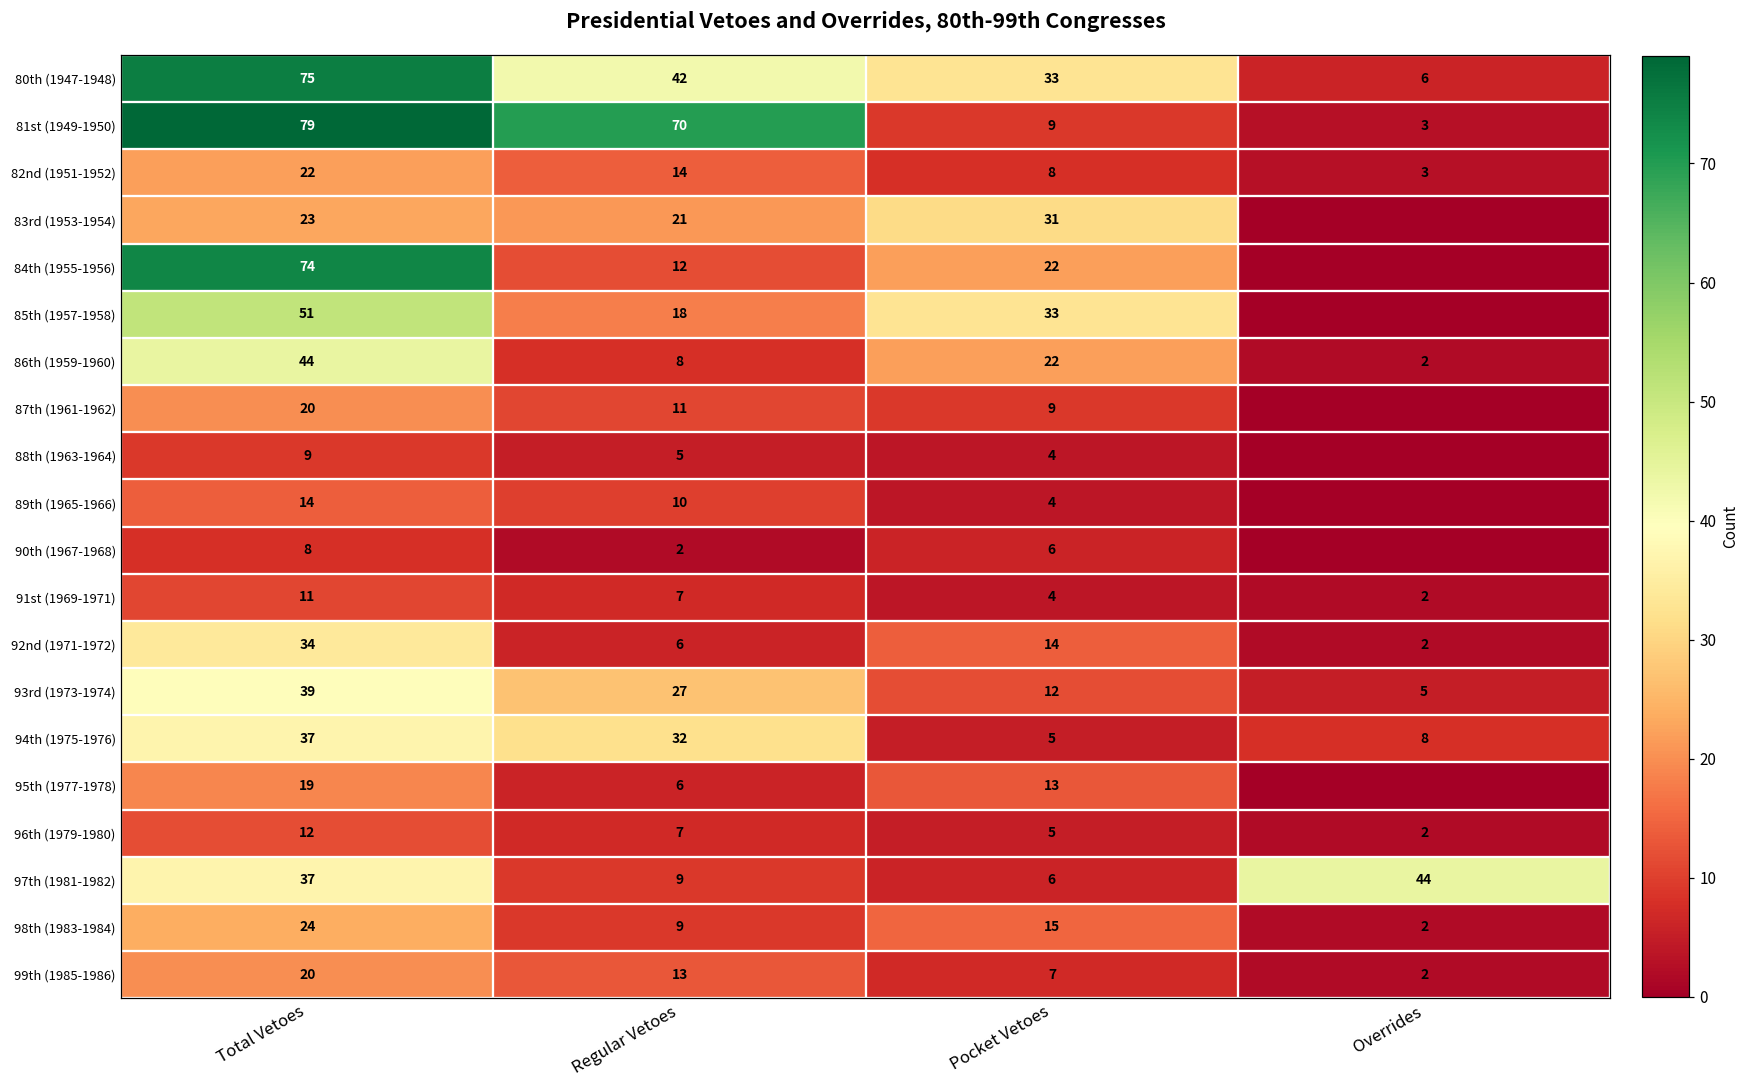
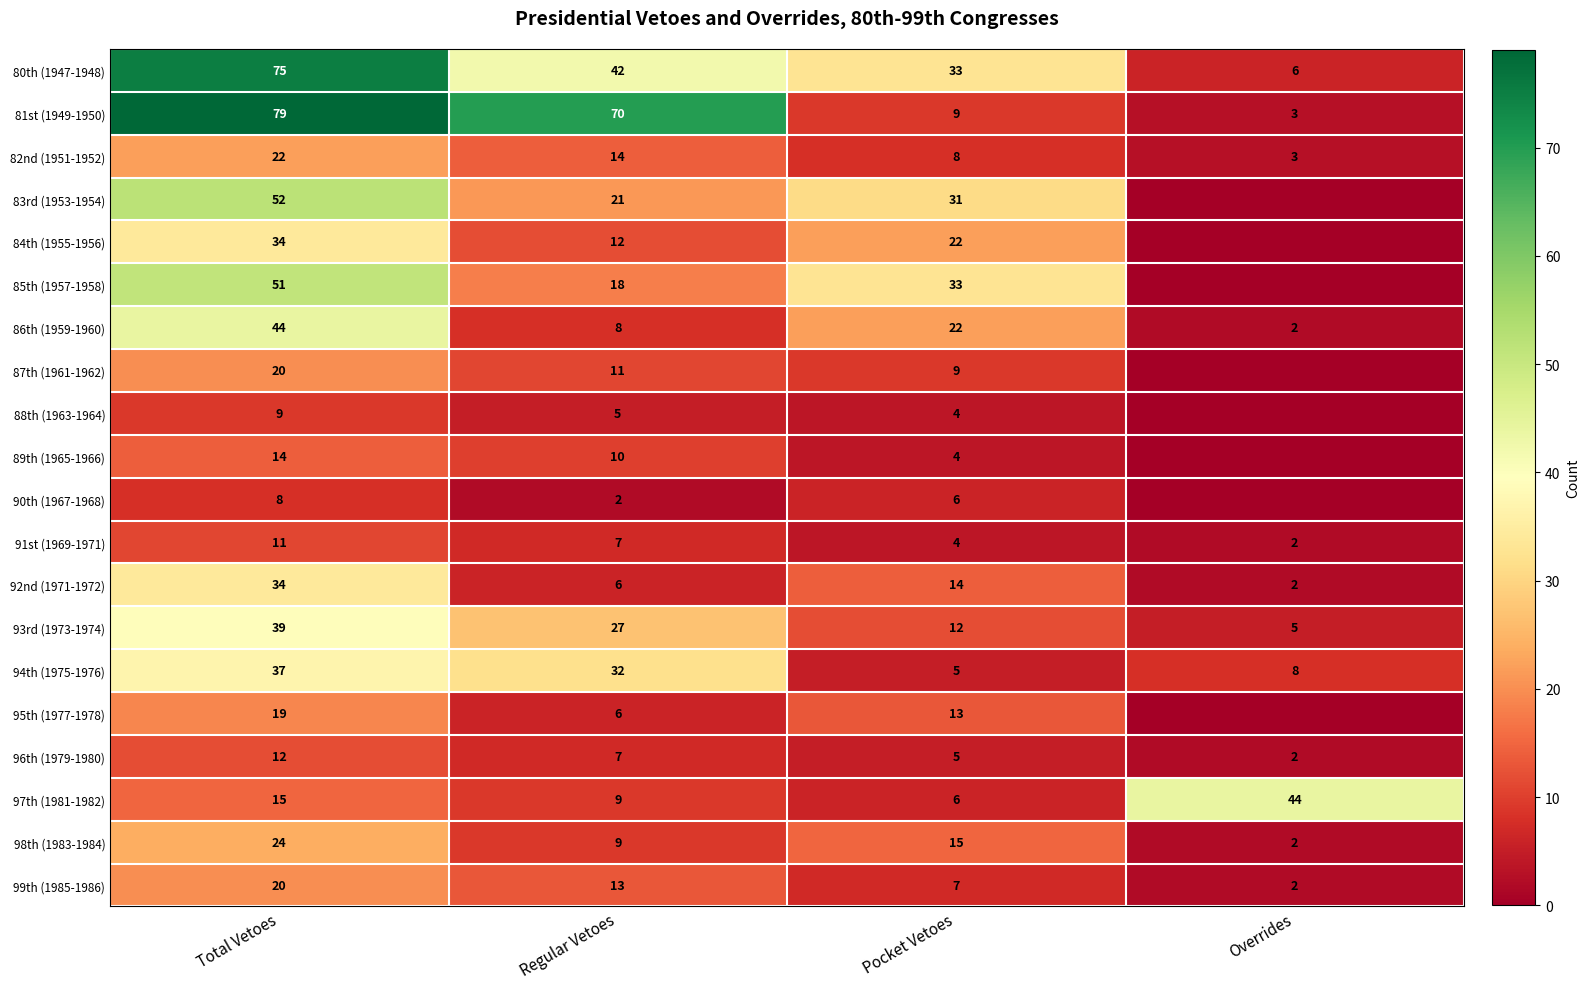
  {
    "80th (1947-1948)": {
      "Total Vetoes": 75,
      "Regular Vetoes": 42,
      "Pocket Vetoes": 33,
      "Overrides": 6
    },
    "81st (1949-1950)": {
      "Total Vetoes": 79,
      "Regular Vetoes": 70,
      "Pocket Vetoes": 9,
      "Overrides": 3
    },
    "82nd (1951-1952)": {
      "Total Vetoes": 22,
      "Regular Vetoes": 14,
      "Pocket Vetoes": 8,
      "Overrides": 3
    },
    "83rd (1953-1954)": {
-     "Total Vetoes": 23,
+     "Total Vetoes": 52,
      "Regular Vetoes": 21,
      "Pocket Vetoes": 31
    },
    "84th (1955-1956)": {
-     "Total Vetoes": 74,
+     "Total Vetoes": 34,
      "Regular Vetoes": 12,
      "Pocket Vetoes": 22
    },
    "85th (1957-1958)": {
      "Total Vetoes": 51,
      "Regular Vetoes": 18,
      "Pocket Vetoes": 33
    },
    "86th (1959-1960)": {
      "Total Vetoes": 44,
      "Regular Vetoes": 8,
      "Pocket Vetoes": 22,
      "Overrides": 2
    },
    "87th (1961-1962)": {
      "Total Vetoes": 20,
      "Regular Vetoes": 11,
      "Pocket Vetoes": 9
    },
    "88th (1963-1964)": {
      "Total Vetoes": 9,
      "Regular Vetoes": 5,
      "Pocket Vetoes": 4
    },
    "89th (1965-1966)": {
      "Total Vetoes": 14,
      "Regular Vetoes": 10,
      "Pocket Vetoes": 4
    },
    "90th (1967-1968)": {
      "Total Vetoes": 8,
      "Regular Vetoes": 2,
      "Pocket Vetoes": 6
    },
    "91st (1969-1971)": {
      "Total Vetoes": 11,
      "Regular Vetoes": 7,
      "Pocket Vetoes": 4,
      "Overrides": 2
    },
    "92nd (1971-1972)": {
      "Total Vetoes": 34,
      "Regular Vetoes": 6,
      "Pocket Vetoes": 14,
      "Overrides": 2
    },
    "93rd (1973-1974)": {
      "Total Vetoes": 39,
      "Regular Vetoes": 27,
      "Pocket Vetoes": 12,
      "Overrides": 5
    },
    "94th (1975-1976)": {
      "Total Vetoes": 37,
      "Regular Vetoes": 32,
      "Pocket Vetoes": 5,
      "Overrides": 8
    },
    "95th (1977-1978)": {
      "Total Vetoes": 19,
      "Regular Vetoes": 6,
      "Pocket Vetoes": 13
    },
    "96th (1979-1980)": {
      "Total Vetoes": 12,
      "Regular Vetoes": 7,
      "Pocket Vetoes": 5,
      "Overrides": 2
    },
    "97th (1981-1982)": {
-     "Total Vetoes": 37,
+     "Total Vetoes": 15,
      "Regular Vetoes": 9,
      "Pocket Vetoes": 6,
      "Overrides": 44
    },
    "98th (1983-1984)": {
      "Total Vetoes": 24,
      "Regular Vetoes": 9,
      "Pocket Vetoes": 15,
      "Overrides": 2
    },
    "99th (1985-1986)": {
      "Total Vetoes": 20,
      "Regular Vetoes": 13,
      "Pocket Vetoes": 7,
      "Overrides": 2
    }
  }
